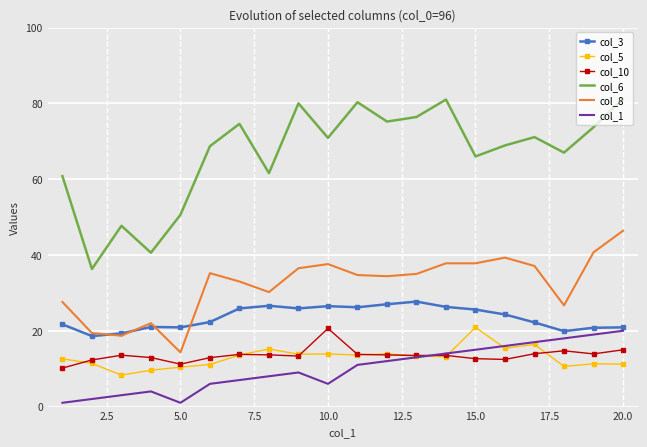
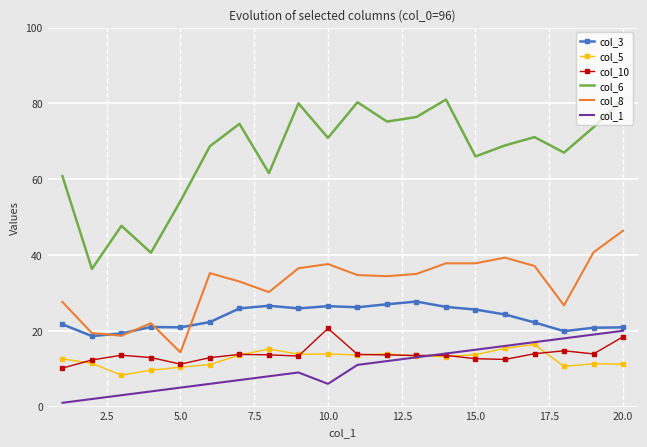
  {
    "col_3": {
      "5.0": 21,
      "10.0": 27,
      "15.0": 26,
      "20.0": 21
    },
    "col_5": {
      "5.0": 10,
      "10.0": 14,
-     "15.0": 21,
+     "15.0": 14,
      "20.0": 11
    },
    "col_10": {
      "5.0": 11,
      "10.0": 21,
      "15.0": 13,
-     "20.0": 15
+     "20.0": 18
    },
    "col_6": {
-     "5.0": 51,
+     "5.0": 54,
      "10.0": 71,
      "15.0": 66
    },
    "col_8": {
      "5.0": 14,
      "10.0": 38,
      "15.0": 38,
      "20.0": 46
    },
    "col_1": {
-     "5.0": 1,
+     "5.0": 5,
      "10.0": 6,
      "15.0": 15,
      "20.0": 20
    }
  }
